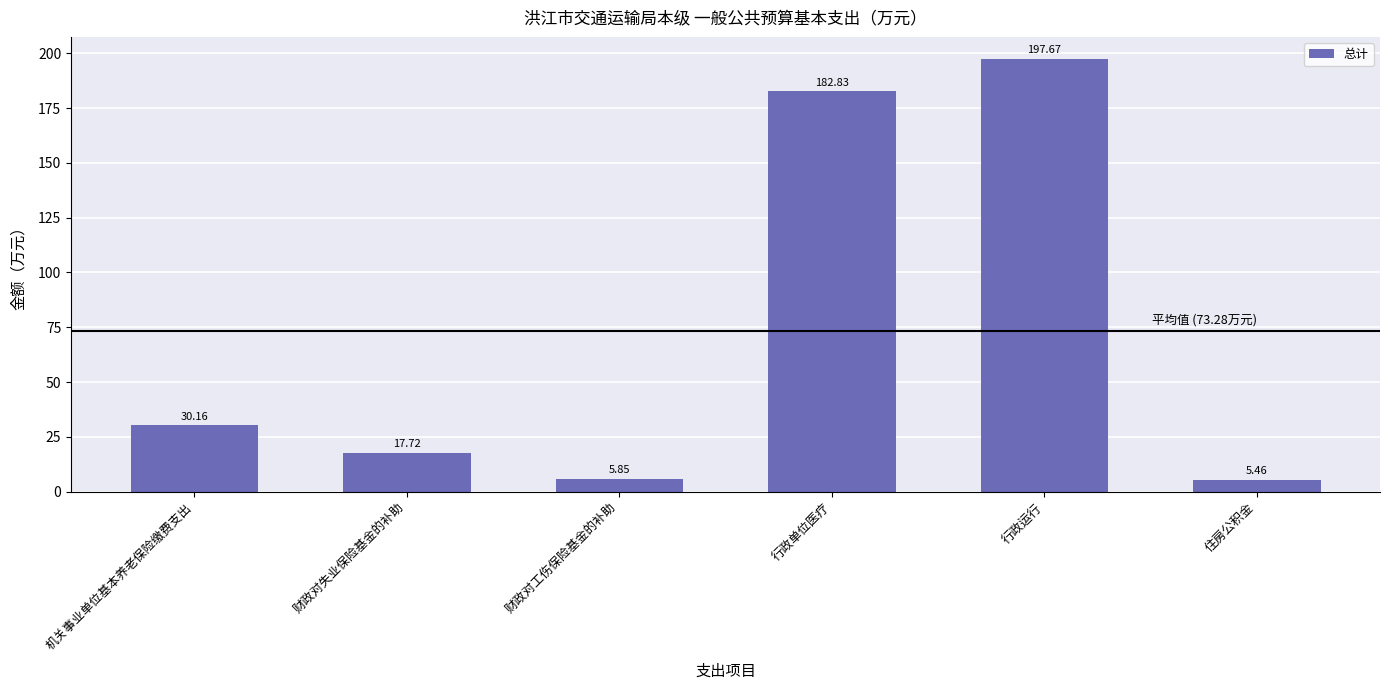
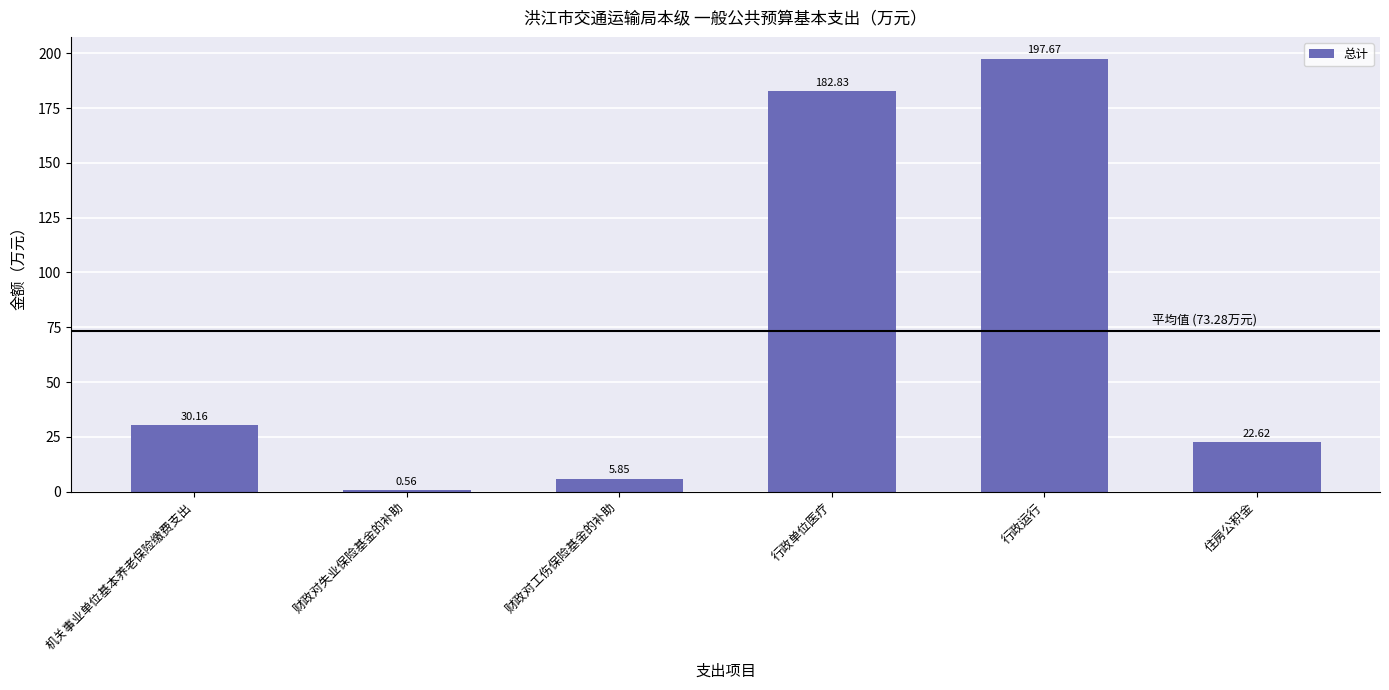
  {
    "机关事业单位基本养老保险缴费支出": 30.16,
-   "财政对失业保险基金的补助": 17.72,
+   "财政对失业保险基金的补助": 0.56,
    "财政对工伤保险基金的补助": 5.85,
    "行政单位医疗": 182.83,
    "行政运行": 197.67,
-   "住房公积金": 5.46
+   "住房公积金": 22.62
  }
